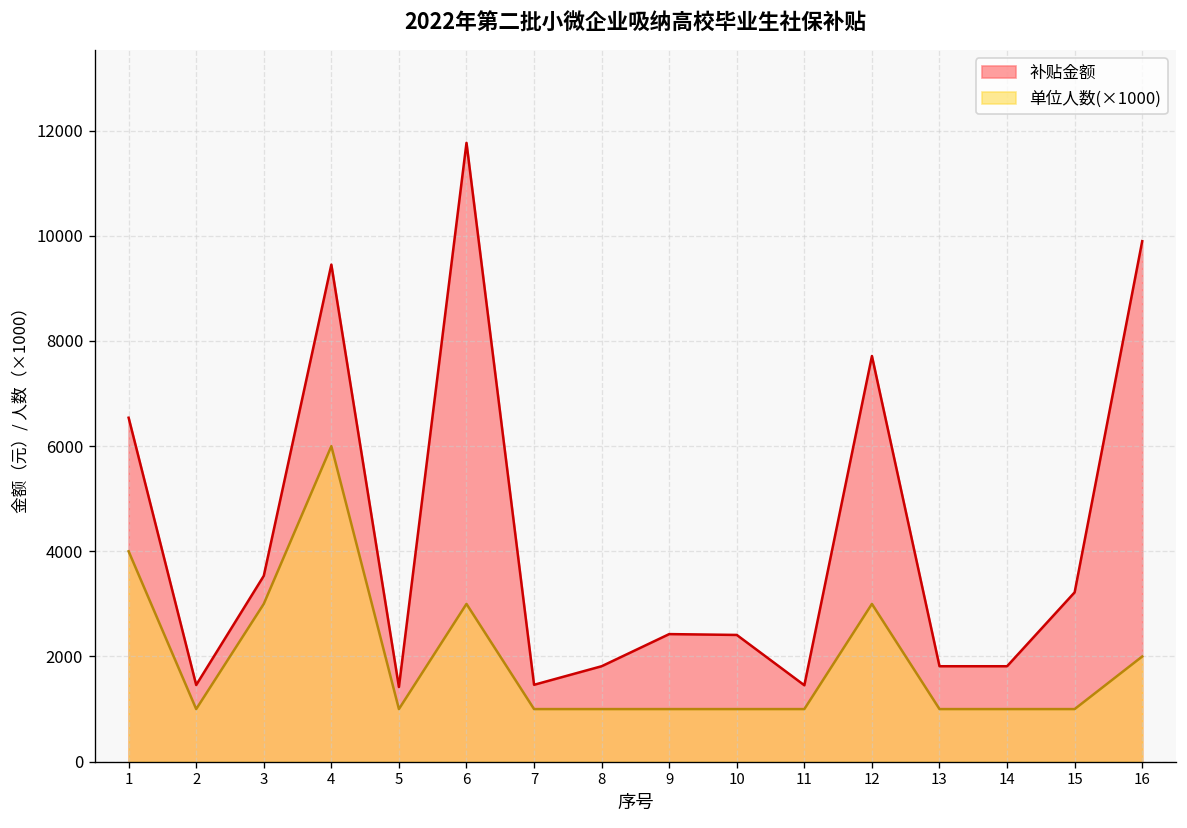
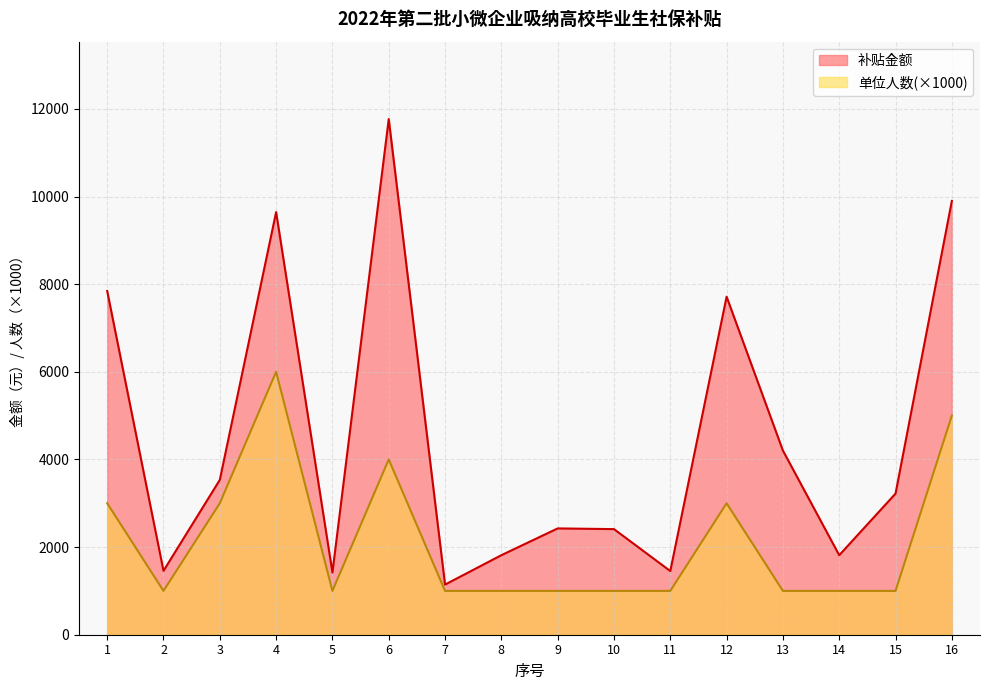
  {
    "补贴金额": {
-     "1": 6500,
+     "1": 7800,
      "2": 1500,
      "3": 3500,
-     "4": 9500,
+     "4": 9600,
      "5": 1400,
      "6": 11800,
-     "7": 1500,
+     "7": 1100,
      "8": 1800,
      "9": 2400,
      "10": 2400,
      "11": 1500,
      "12": 7700,
-     "13": 1800,
+     "13": 4200,
      "14": 1800,
      "15": 3200,
      "16": 9900
    },
    "单位人数(×1000)": {
-     "1": 4000,
+     "1": 3000,
      "2": 1000,
      "3": 3000,
      "4": 6000,
      "5": 1000,
-     "6": 3000,
+     "6": 4000,
      "7": 1000,
      "8": 1000,
      "9": 1000,
      "10": 1000,
      "11": 1000,
      "12": 3000,
      "13": 1000,
      "14": 1000,
      "15": 1000,
-     "16": 2000
+     "16": 5000
    }
  }
